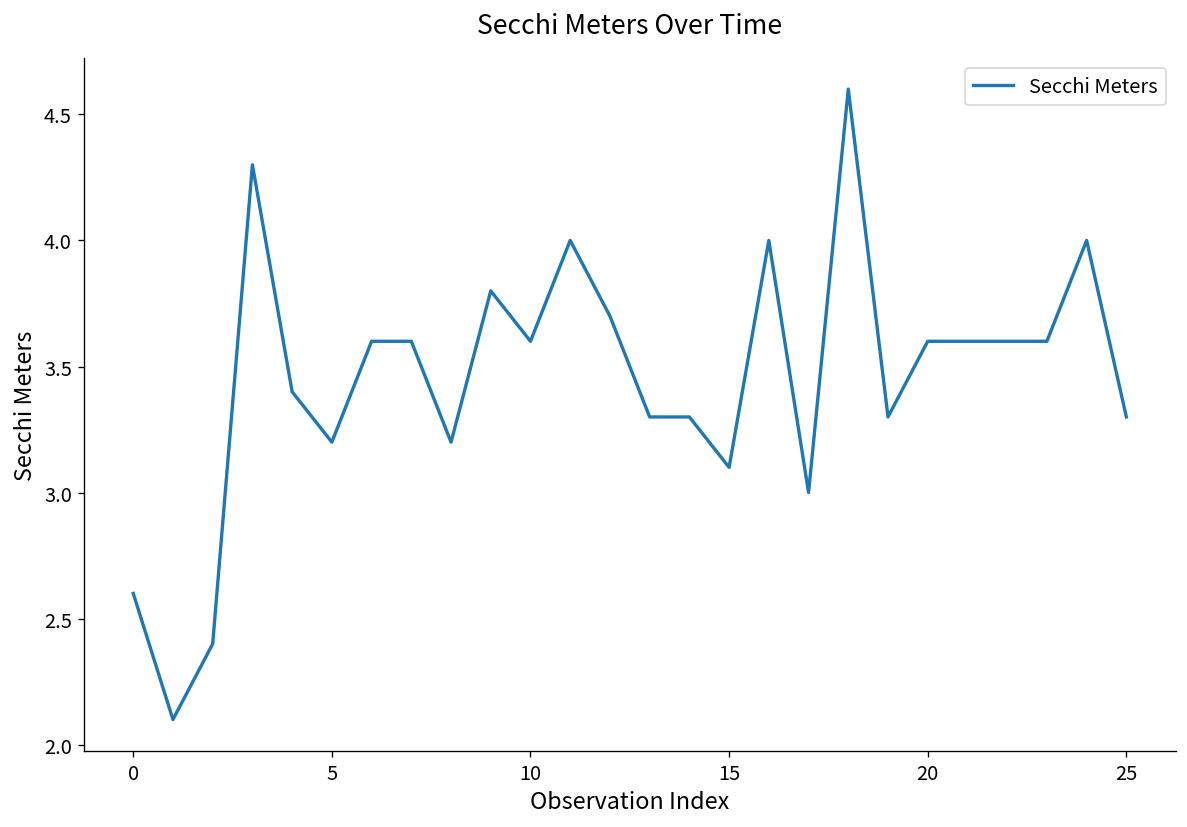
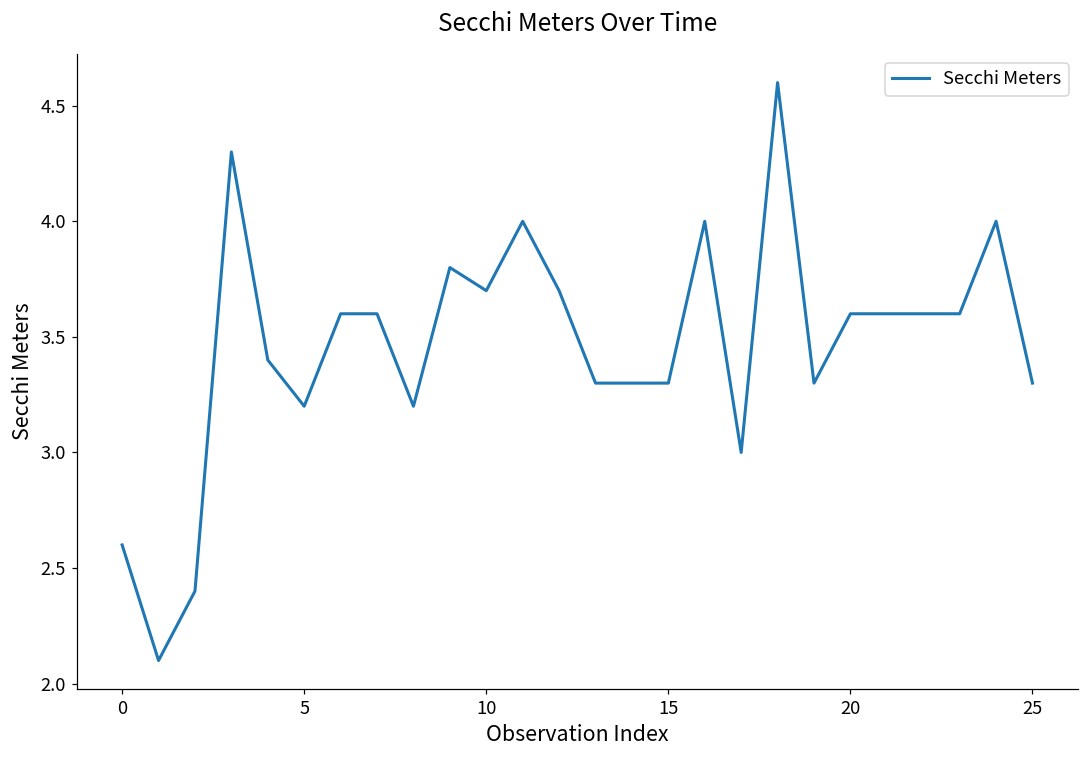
  {
    "0": 2.6,
    "5": 3.2,
-   "10": 3.6,
-   "15": 3.1,
+   "10": 3.7,
+   "15": 3.3,
    "20": 3.6,
    "25": 3.3
  }
